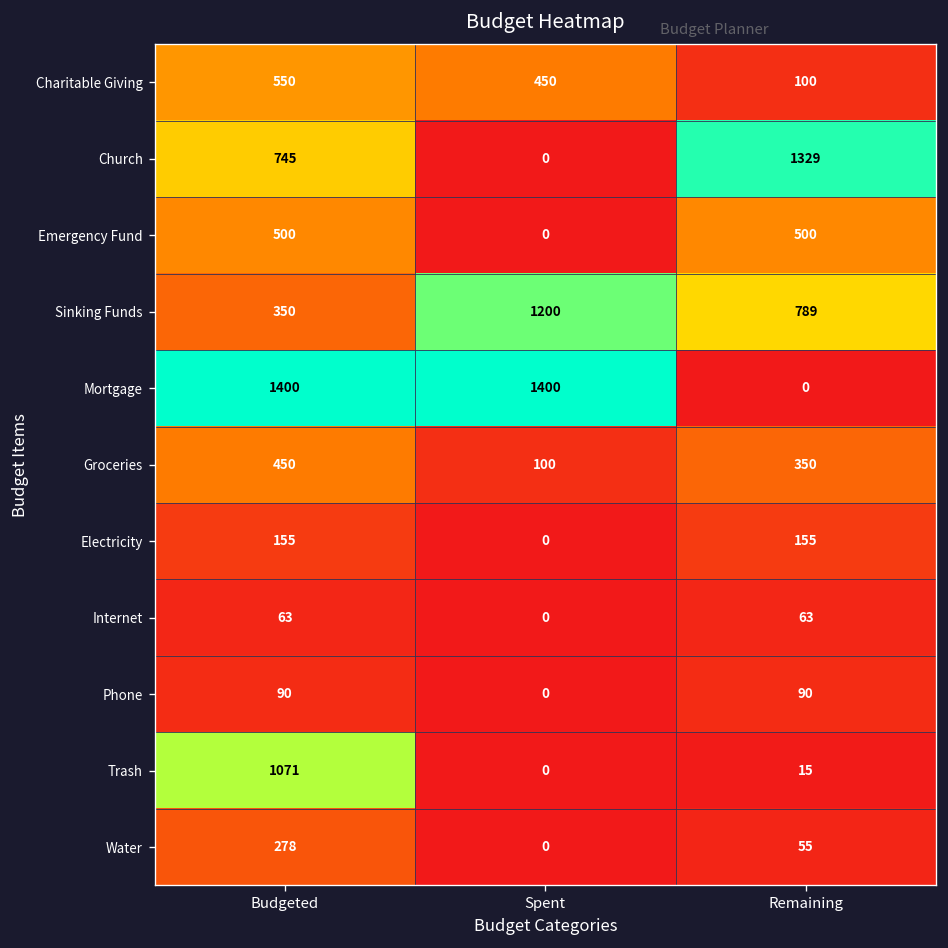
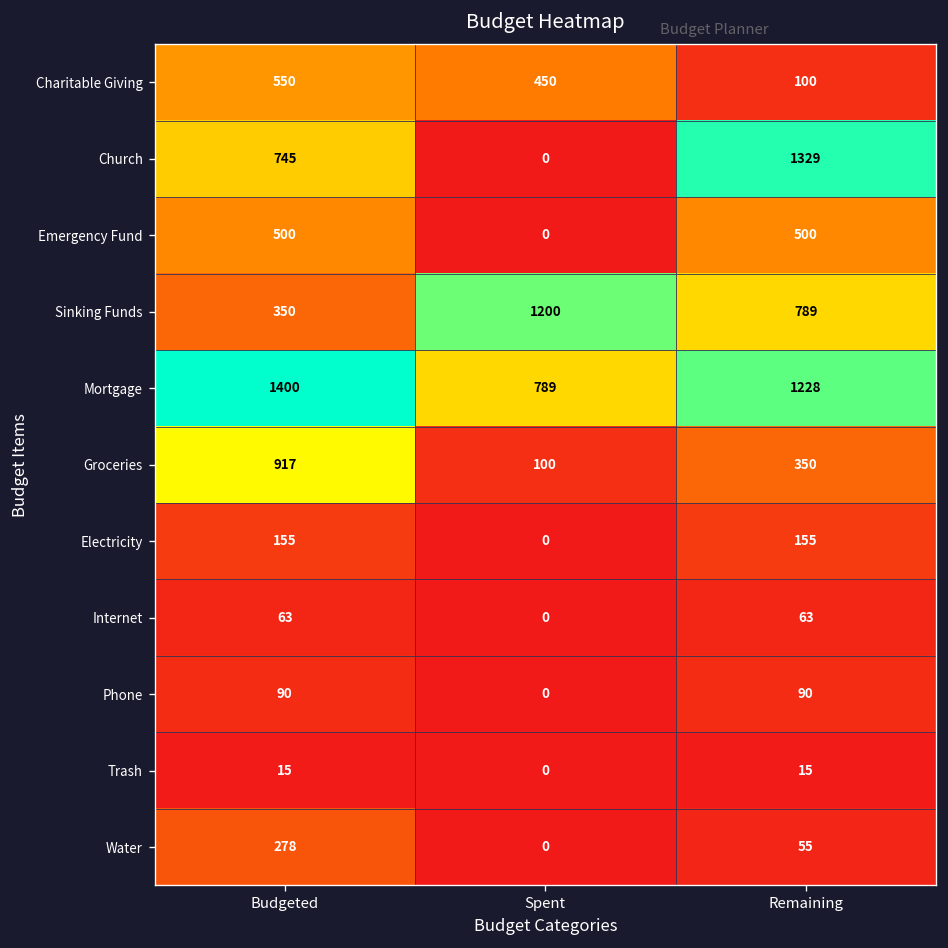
  {
    "Charitable Giving": {
      "Budgeted": 550,
      "Spent": 450,
      "Remaining": 100
    },
    "Church": {
      "Budgeted": 745,
      "Spent": 0,
      "Remaining": 1329
    },
    "Emergency Fund": {
      "Budgeted": 500,
      "Spent": 0,
      "Remaining": 500
    },
    "Sinking Funds": {
      "Budgeted": 350,
      "Spent": 1200,
      "Remaining": 789
    },
    "Mortgage": {
      "Budgeted": 1400,
-     "Spent": 1400,
-     "Remaining": 0
+     "Spent": 789,
+     "Remaining": 1228
    },
    "Groceries": {
-     "Budgeted": 450,
+     "Budgeted": 917,
      "Spent": 100,
      "Remaining": 350
    },
    "Electricity": {
      "Budgeted": 155,
      "Spent": 0,
      "Remaining": 155
    },
    "Internet": {
      "Budgeted": 63,
      "Spent": 0,
      "Remaining": 63
    },
    "Phone": {
      "Budgeted": 90,
      "Spent": 0,
      "Remaining": 90
    },
    "Trash": {
-     "Budgeted": 1071,
+     "Budgeted": 15,
      "Spent": 0,
      "Remaining": 15
    },
    "Water": {
      "Budgeted": 278,
      "Spent": 0,
      "Remaining": 55
    }
  }
